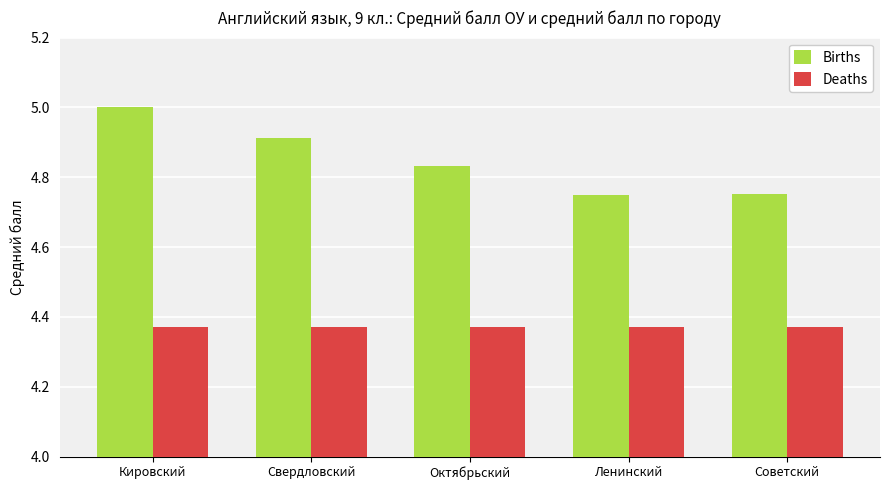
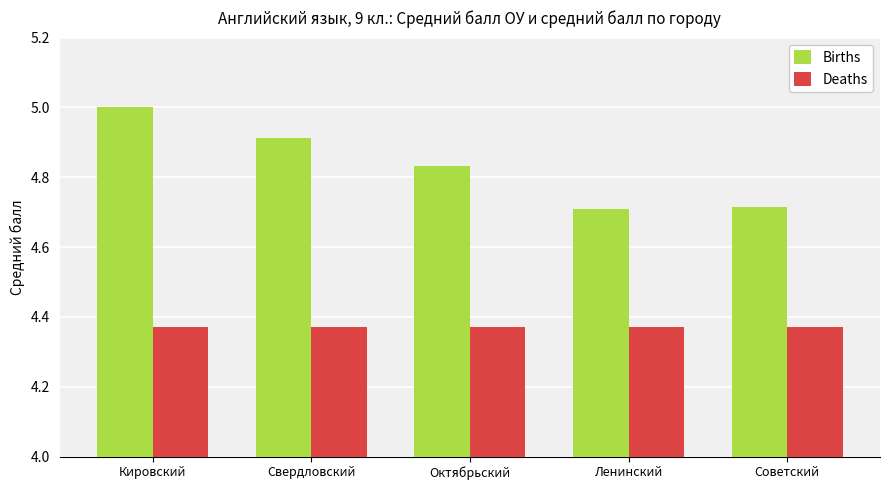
  {
    "Births": {
      "Кировский": 5.00,
      "Свердловский": 4.91,
      "Октябрьский": 4.83,
-     "Ленинский": 4.75,
-     "Советский": 4.75
+     "Ленинский": 4.71,
+     "Советский": 4.71
    },
    "Deaths": {
      "Кировский": 4.37,
      "Свердловский": 4.37,
      "Октябрьский": 4.37,
      "Ленинский": 4.37,
      "Советский": 4.37
    }
  }
